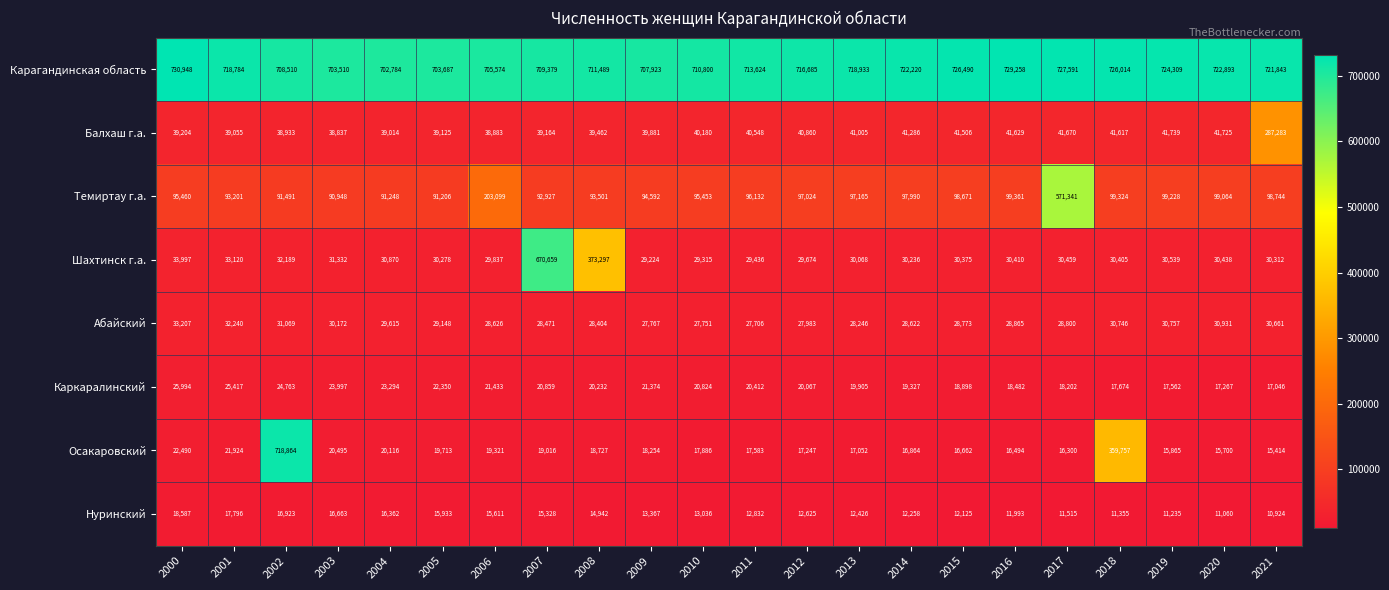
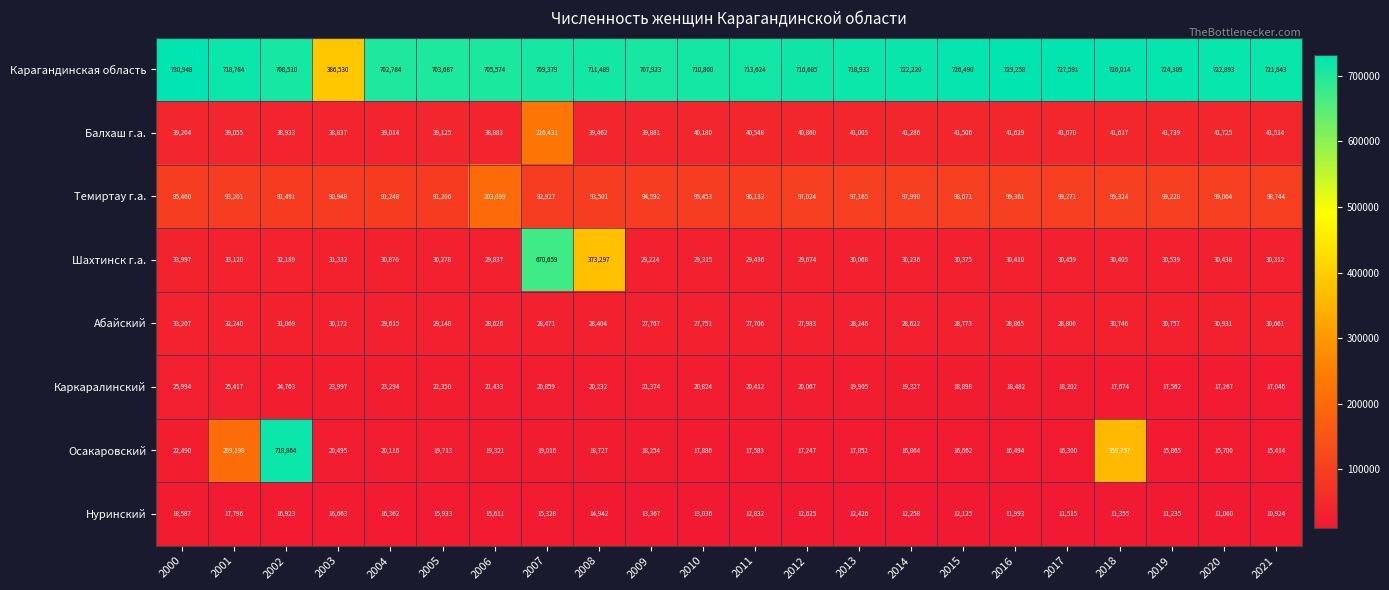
  {
    "Карагандинская область": {
      "2000": "730,948",
      "2001": "718,784",
      "2002": "708,510",
-     "2003": "703,510",
+     "2003": "386,530",
      "2004": "702,784",
      "2005": "703,687",
      "2006": "705,574",
      "2007": "709,379",
      "2008": "711,489",
      "2009": "707,923",
      "2010": "710,800",
      "2011": "713,624",
      "2012": "716,685",
      "2013": "718,933",
      "2014": "722,220",
      "2015": "726,490",
      "2016": "729,258",
      "2017": "727,591",
      "2018": "726,014",
      "2019": "724,309",
      "2020": "722,893",
      "2021": "721,843"
    },
    "Балхаш г.а.": {
      "2000": "39,204",
      "2001": "39,055",
      "2002": "38,933",
      "2003": "38,837",
      "2004": "39,014",
      "2005": "39,125",
      "2006": "38,883",
-     "2007": "39,164",
+     "2007": "226,431",
      "2008": "39,462",
      "2009": "39,881",
      "2010": "40,180",
      "2011": "40,548",
      "2012": "40,860",
      "2013": "41,005",
      "2014": "41,286",
      "2015": "41,506",
      "2016": "41,629",
      "2017": "41,670",
      "2018": "41,617",
      "2019": "41,739",
      "2020": "41,725",
-     "2021": "287,283"
+     "2021": "41,514"
    },
    "Темиртау г.а.": {
      "2000": "95,460",
      "2001": "93,201",
      "2002": "91,491",
      "2003": "90,948",
      "2004": "91,248",
      "2005": "91,206",
      "2006": "203,099",
      "2007": "92,927",
      "2008": "93,501",
      "2009": "94,592",
      "2010": "95,453",
      "2011": "96,132",
      "2012": "97,024",
      "2013": "97,165",
      "2014": "97,990",
      "2015": "98,671",
      "2016": "99,361",
-     "2017": "571,341",
+     "2017": "99,271",
      "2018": "99,324",
      "2019": "99,228",
      "2020": "99,064",
      "2021": "98,744"
    },
    "Шахтинск г.а.": {
      "2000": "33,997",
      "2001": "33,120",
      "2002": "32,189",
      "2003": "31,332",
      "2004": "30,870",
      "2005": "30,278",
      "2006": "29,837",
      "2007": "670,659",
      "2008": "373,297",
      "2009": "29,224",
      "2010": "29,315",
      "2011": "29,436",
      "2012": "29,674",
      "2013": "30,068",
      "2014": "30,236",
      "2015": "30,375",
      "2016": "30,410",
      "2017": "30,459",
      "2018": "30,405",
      "2019": "30,539",
      "2020": "30,438",
      "2021": "30,312"
    },
    "Абайский": {
      "2000": "33,207",
      "2001": "32,240",
      "2002": "31,069",
      "2003": "30,172",
      "2004": "29,615",
      "2005": "29,148",
      "2006": "28,626",
      "2007": "28,471",
      "2008": "28,404",
      "2009": "27,767",
      "2010": "27,751",
      "2011": "27,706",
      "2012": "27,983",
      "2013": "28,246",
      "2014": "28,622",
      "2015": "28,773",
      "2016": "28,865",
      "2017": "28,800",
      "2018": "30,746",
      "2019": "30,757",
      "2020": "30,931",
      "2021": "30,661"
    },
    "Каркаралинский": {
      "2000": "25,994",
      "2001": "25,417",
      "2002": "24,763",
      "2003": "23,997",
      "2004": "23,294",
      "2005": "22,350",
      "2006": "21,433",
      "2007": "20,859",
      "2008": "20,232",
      "2009": "21,374",
      "2010": "20,824",
      "2011": "20,412",
      "2012": "20,067",
      "2013": "19,905",
      "2014": "19,327",
      "2015": "18,898",
      "2016": "18,482",
      "2017": "18,202",
      "2018": "17,674",
      "2019": "17,562",
      "2020": "17,267",
      "2021": "17,046"
    },
    "Осакаровский": {
      "2000": "22,490",
-     "2001": "21,924",
+     "2001": "209,198",
      "2002": "718,864",
      "2003": "20,495",
      "2004": "20,116",
      "2005": "19,713",
      "2006": "19,321",
      "2007": "19,016",
      "2008": "18,727",
      "2009": "18,254",
      "2010": "17,886",
      "2011": "17,583",
      "2012": "17,247",
      "2013": "17,052",
      "2014": "16,864",
      "2015": "16,662",
      "2016": "16,494",
      "2017": "16,300",
      "2018": "359,757",
      "2019": "15,865",
      "2020": "15,700",
      "2021": "15,414"
    },
    "Нуринский": {
      "2000": "18,587",
      "2001": "17,796",
      "2002": "16,923",
      "2003": "16,663",
      "2004": "16,362",
      "2005": "15,933",
      "2006": "15,611",
      "2007": "15,328",
      "2008": "14,942",
      "2009": "13,367",
      "2010": "13,036",
      "2011": "12,832",
      "2012": "12,625",
      "2013": "12,426",
      "2014": "12,258",
      "2015": "12,125",
      "2016": "11,993",
      "2017": "11,515",
      "2018": "11,355",
      "2019": "11,235",
      "2020": "11,060",
      "2021": "10,924"
    }
  }
